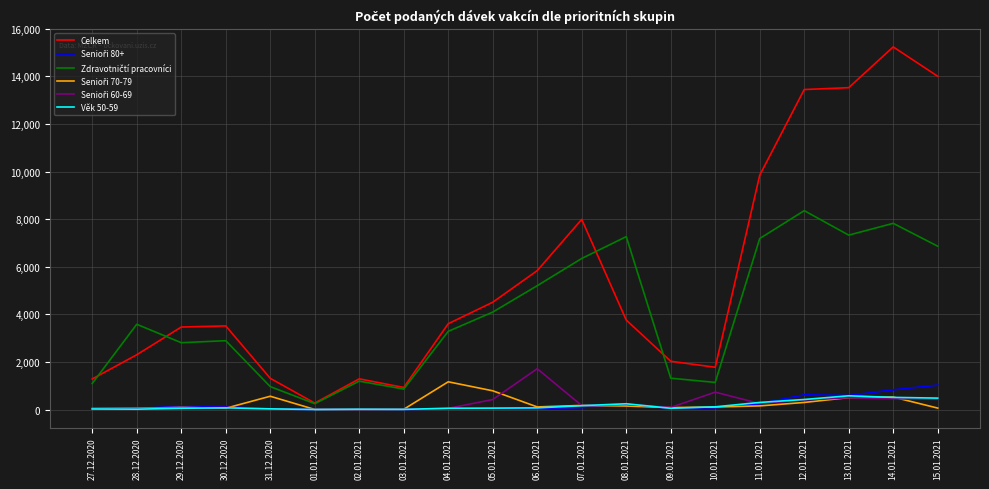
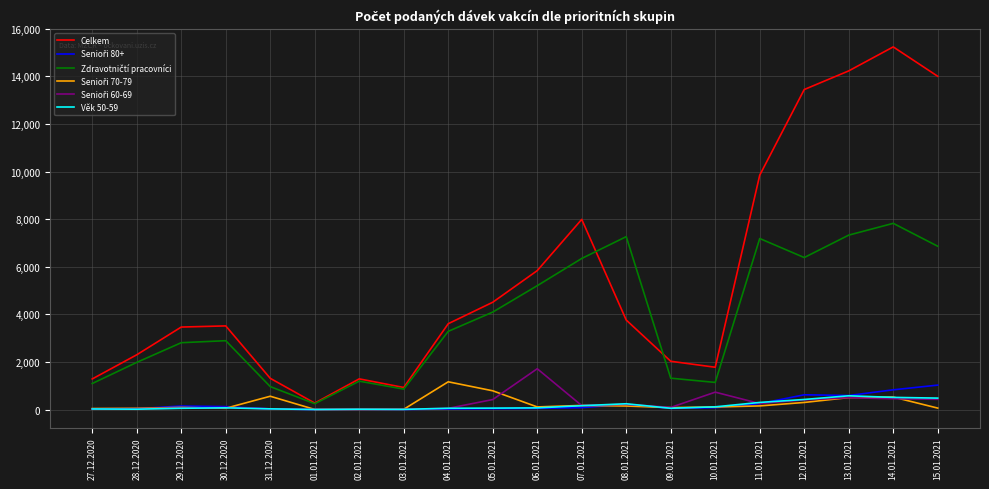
  {
    "Celkem": {
      "27.12.2020": "1,300",
      "28.12.2020": "2,300",
      "29.12.2020": "3,500",
      "30.12.2020": "3,500",
      "31.12.2020": "1,300",
      "04.01.2021": "3,600",
      "05.01.2021": "4,500",
      "06.01.2021": "5,800",
      "07.01.2021": "8,000",
      "08.01.2021": "3,800",
      "09.01.2021": "2,000",
      "10.01.2021": "1,800",
      "11.01.2021": "9,800",
      "12.01.2021": "13,400",
-     "13.01.2021": "13,500",
+     "13.01.2021": "14,200",
      "14.01.2021": "15,200",
      "15.01.2021": "14,000"
    },
    "Senioři 80+": {
      "12.01.2021": "600",
      "14.01.2021": "800",
      "15.01.2021": "1,000"
    },
    "Zdravotničtí pracovníci": {
      "27.12.2020": "1,100",
-     "28.12.2020": "3,600",
+     "28.12.2020": "2,000",
      "29.12.2020": "2,800",
      "30.12.2020": "2,900",
      "31.12.2020": "1,000",
      "04.01.2021": "3,300",
      "05.01.2021": "4,100",
      "06.01.2021": "5,200",
      "07.01.2021": "6,300",
      "08.01.2021": "7,300",
      "09.01.2021": "1,300",
      "10.01.2021": "1,100",
      "11.01.2021": "7,200",
-     "12.01.2021": "8,400",
+     "12.01.2021": "6,400",
      "13.01.2021": "7,300",
      "14.01.2021": "7,800",
      "15.01.2021": "6,900"
    },
    "Senioři 70-79": {
      "31.12.2020": "600",
      "04.01.2021": "1,200",
      "05.01.2021": "800",
      "12.01.2021": "300",
      "15.01.2021": "100"
    },
    "Senioři 60-69": {
      "05.01.2021": "400",
      "06.01.2021": "1,700",
      "10.01.2021": "700"
    }
  }
